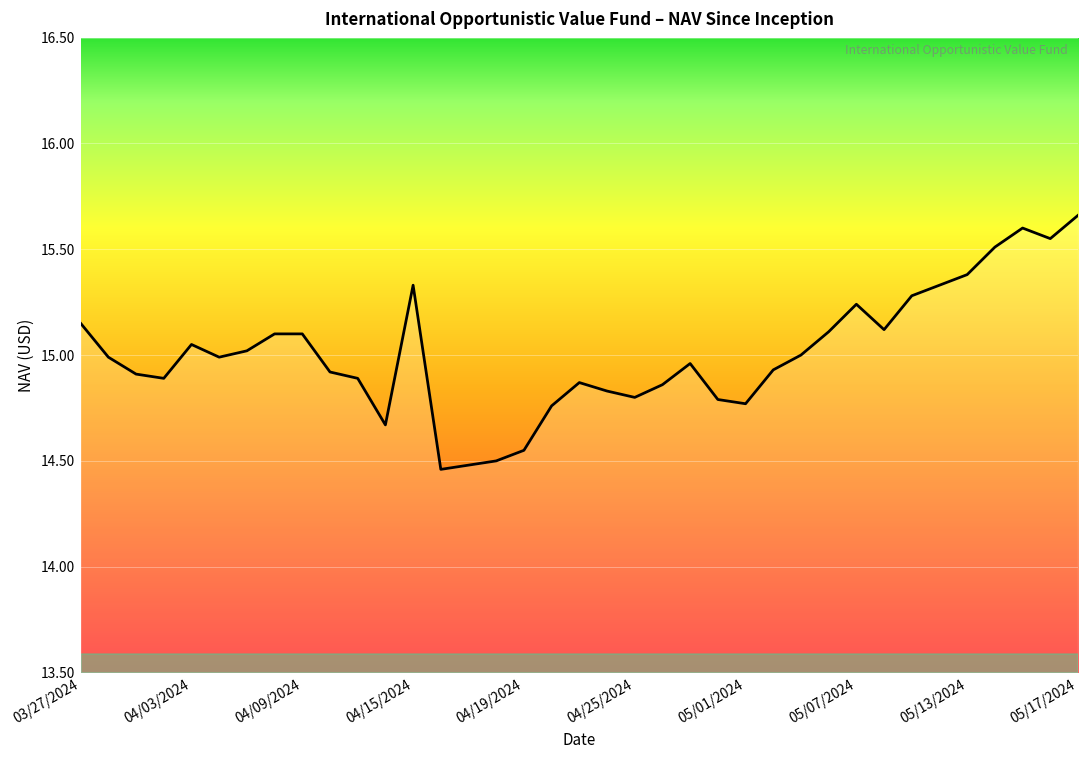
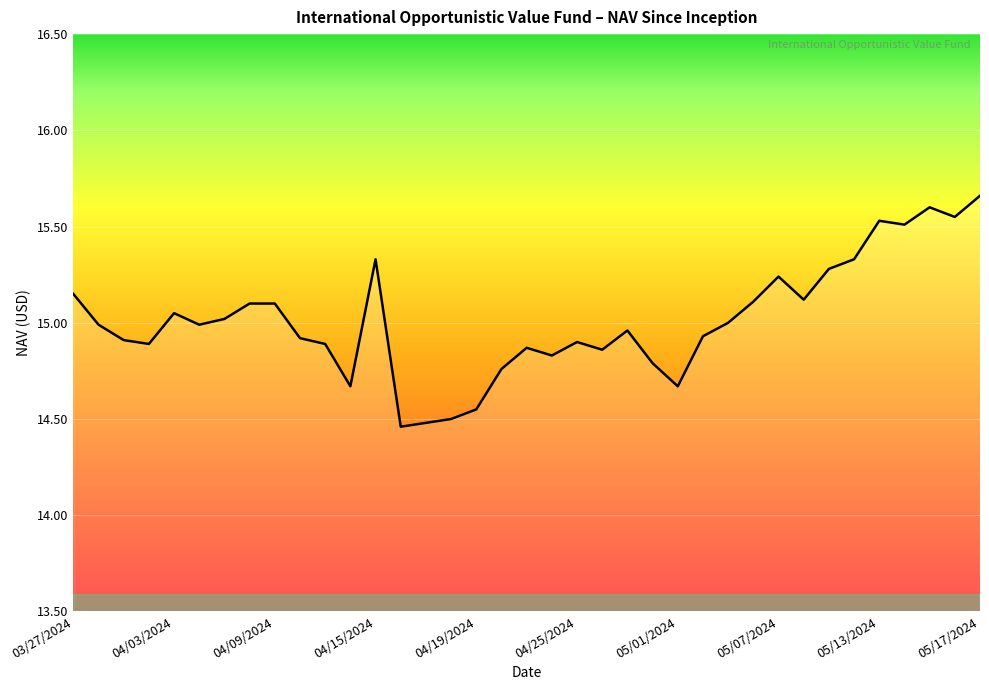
  {
    "03/27/2024": 15.15,
    "04/03/2024": 15.05,
    "04/09/2024": 15.10,
    "04/15/2024": 15.33,
    "04/19/2024": 14.55,
-   "04/25/2024": 14.8,
-   "05/01/2024": 14.77,
+   "04/25/2024": 14.9,
+   "05/01/2024": 14.67,
    "05/07/2024": 15.24,
-   "05/13/2024": 15.38,
+   "05/13/2024": 15.53,
    "05/17/2024": 15.66
  }
